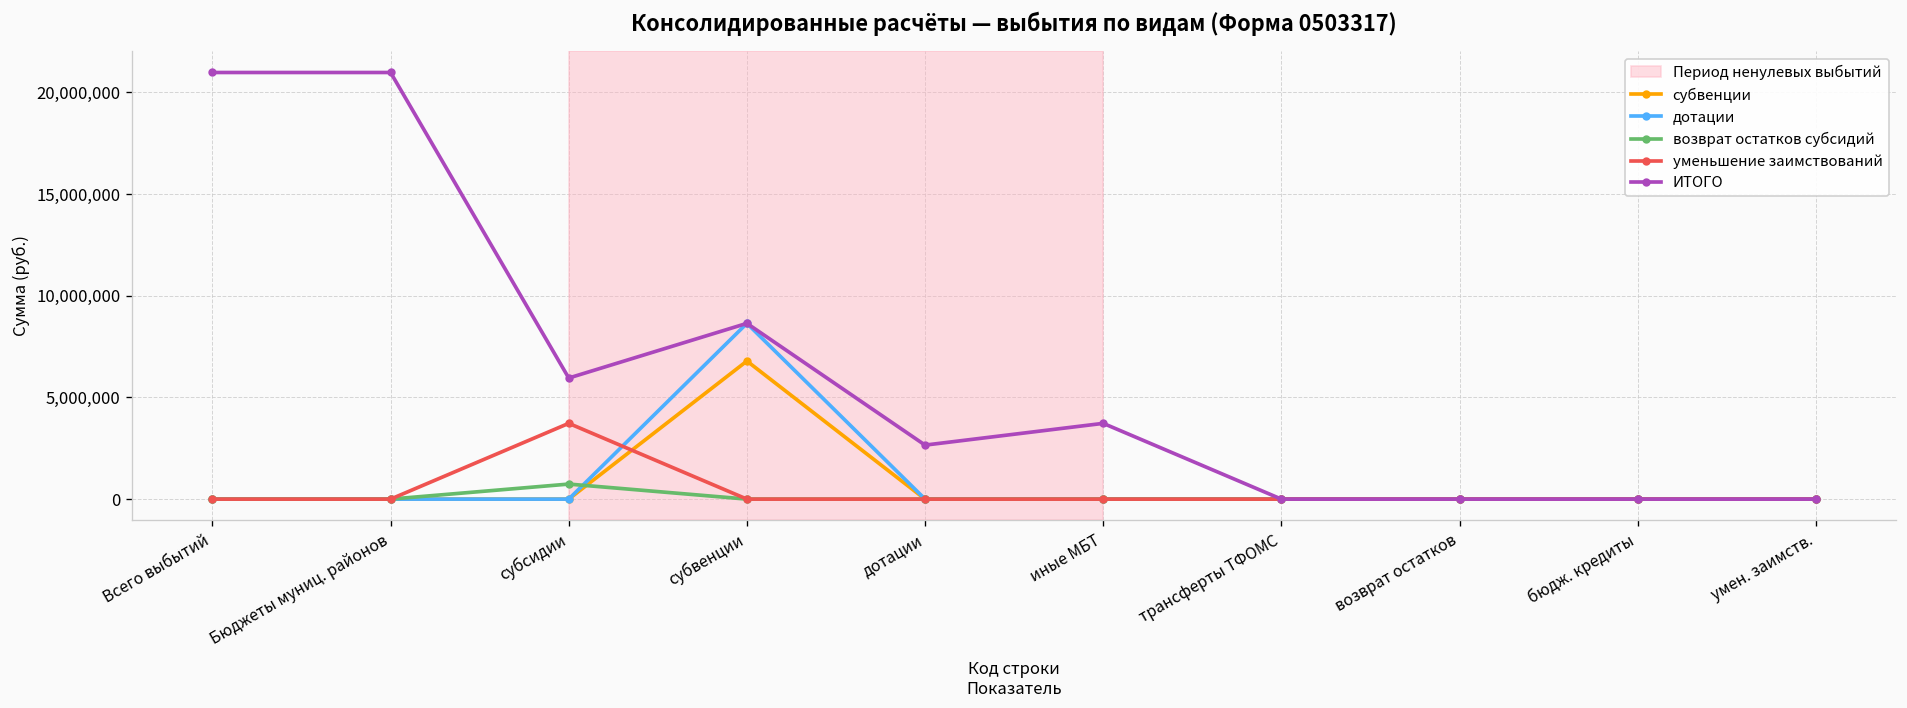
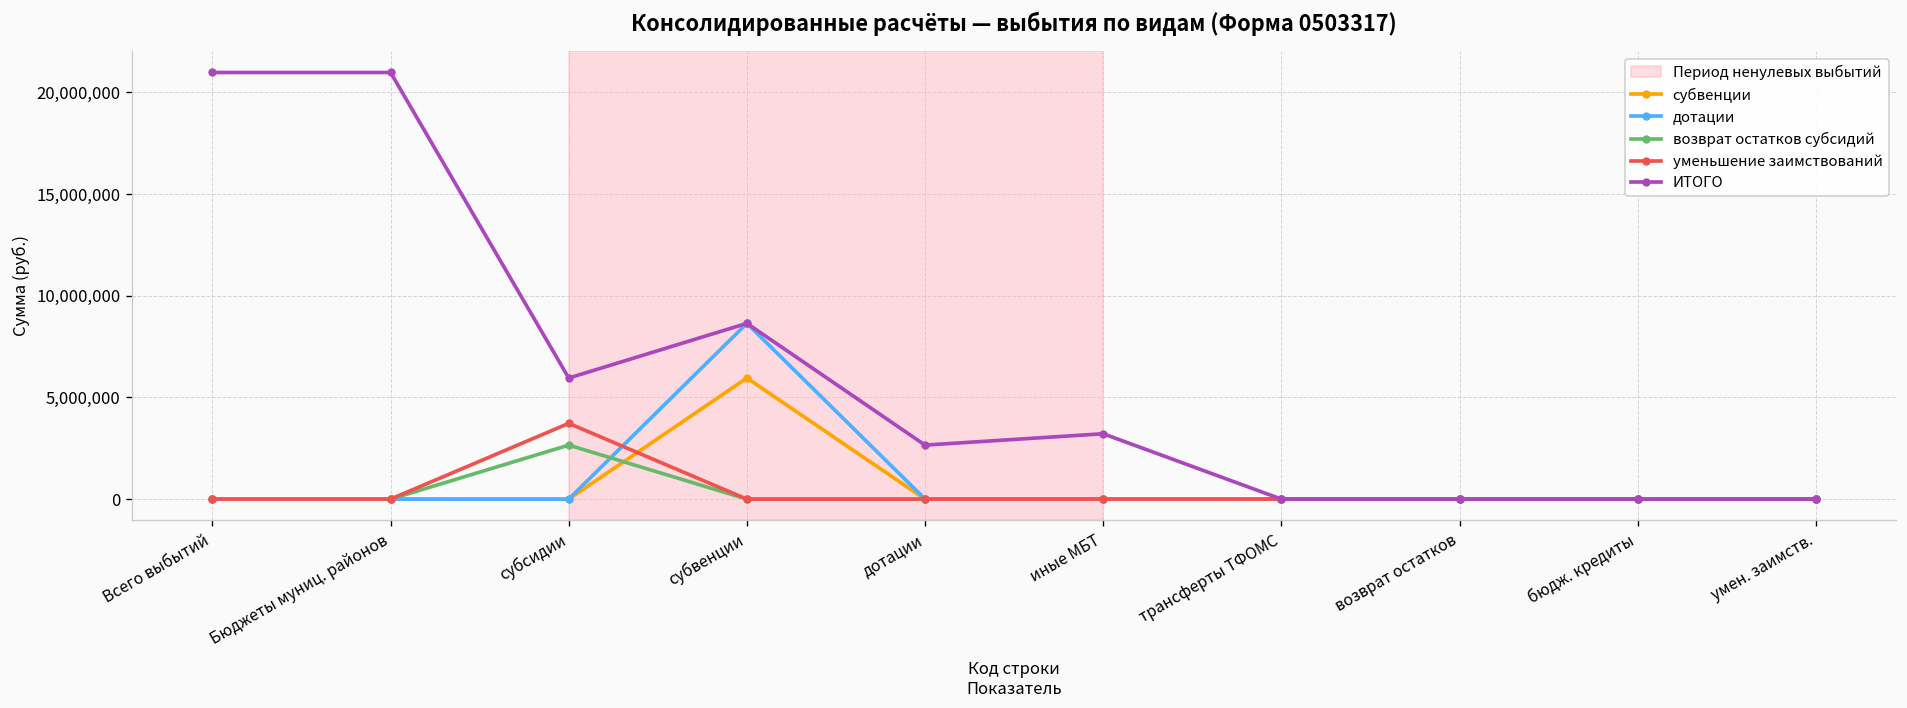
  {
    "субвенции": {
-     "субвенции": "6,800,000"
+     "субвенции": "6,000,000"
    },
    "возврат остатков субсидий": {
-     "субсидии": "700,000"
+     "субсидии": "2,700,000"
    },
    "уменьшение заимствований": {
      "субсидии": "3,700,000"
    },
    "ИТОГО": {
      "Всего выбытий": "21,000,000",
      "Бюджеты муниц. районов": "21,000,000",
      "субсидии": "6,000,000",
      "дотации": "2,700,000",
-     "иные МБТ": "3,700,000"
+     "иные МБТ": "3,200,000"
    }
  }
